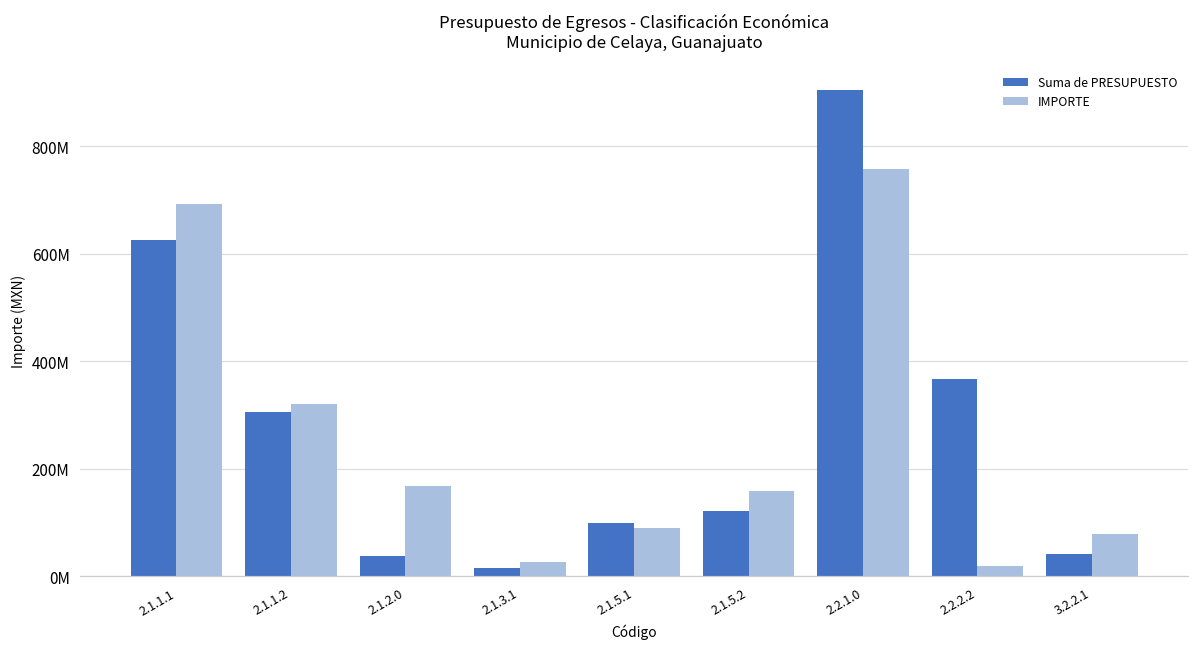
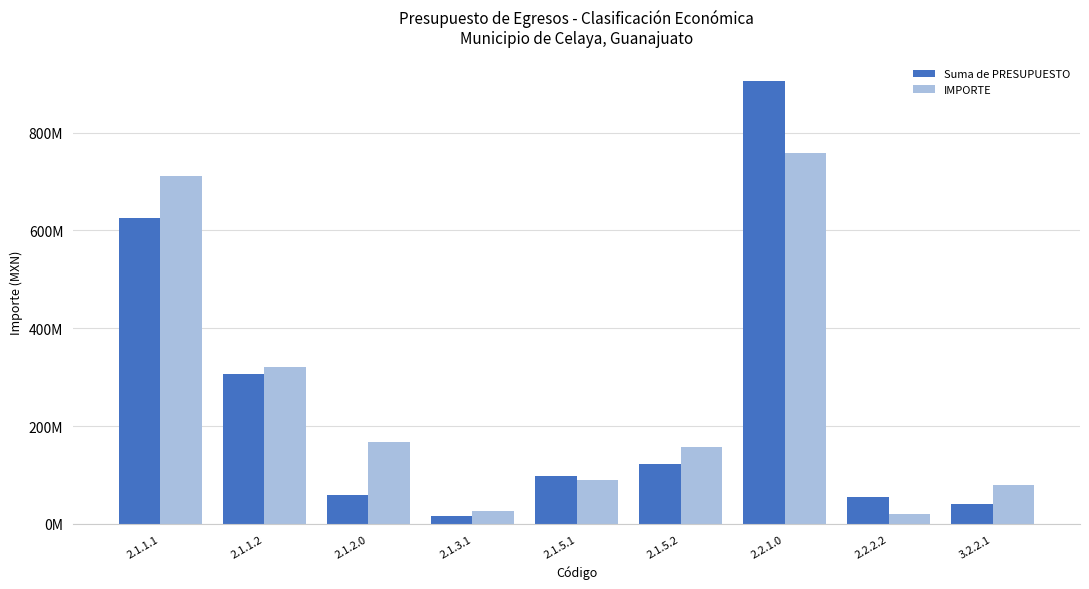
  {
    "Suma de PRESUPUESTO": {
      "2.1.1.1": 630000000,
      "2.1.1.2": 310000000,
-     "2.1.2.0": 40000000,
+     "2.1.2.0": 60000000,
      "2.1.3.1": 20000000,
      "2.1.5.1": 100000000,
      "2.1.5.2": 120000000,
      "2.2.1.0": 900000000,
-     "2.2.2.2": 370000000,
+     "2.2.2.2": 60000000,
      "3.2.2.1": 40000000
    },
    "IMPORTE": {
-     "2.1.1.1": 690000000,
+     "2.1.1.1": 710000000,
      "2.1.1.2": 320000000,
      "2.1.2.0": 170000000,
      "2.1.3.1": 30000000,
      "2.1.5.1": 90000000,
      "2.1.5.2": 160000000,
      "2.2.1.0": 760000000,
      "2.2.2.2": 20000000,
      "3.2.2.1": 80000000
    }
  }
